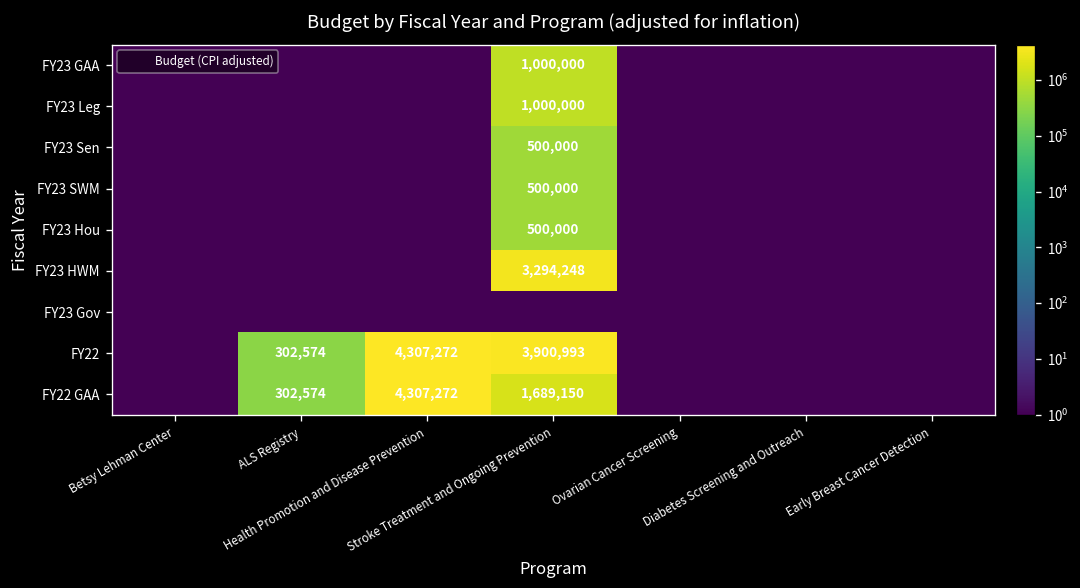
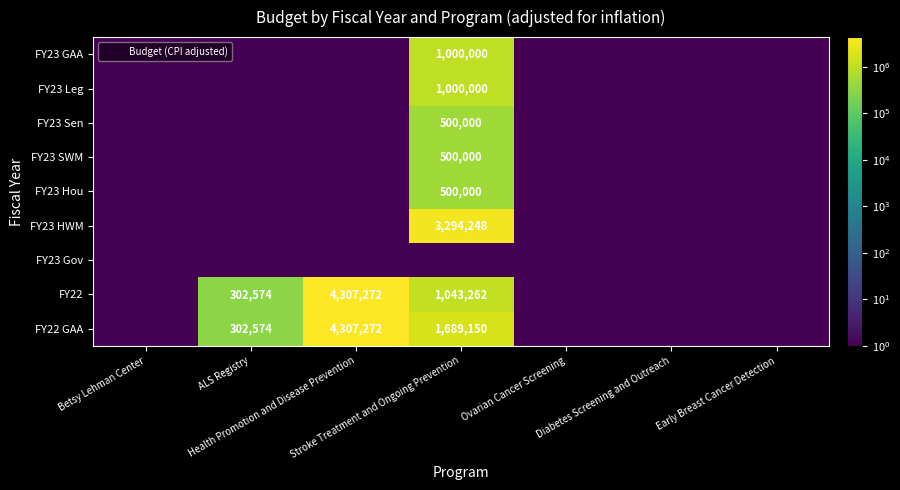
  {
    "FY23 GAA": {
      "Stroke Treatment and Ongoing Prevention": "1,000,000"
    },
    "FY23 Leg": {
      "Stroke Treatment and Ongoing Prevention": "1,000,000"
    },
    "FY23 Sen": {
      "Stroke Treatment and Ongoing Prevention": "500,000"
    },
    "FY23 SWM": {
      "Stroke Treatment and Ongoing Prevention": "500,000"
    },
    "FY23 Hou": {
      "Stroke Treatment and Ongoing Prevention": "500,000"
    },
    "FY23 HWM": {
      "Stroke Treatment and Ongoing Prevention": "3,294,248"
    },
    "FY22": {
      "ALS Registry": "302,574",
      "Health Promotion and Disease Prevention": "4,307,272",
-     "Stroke Treatment and Ongoing Prevention": "3,900,993"
+     "Stroke Treatment and Ongoing Prevention": "1,043,262"
    },
    "FY22 GAA": {
      "ALS Registry": "302,574",
      "Health Promotion and Disease Prevention": "4,307,272",
      "Stroke Treatment and Ongoing Prevention": "1,689,150"
    }
  }
